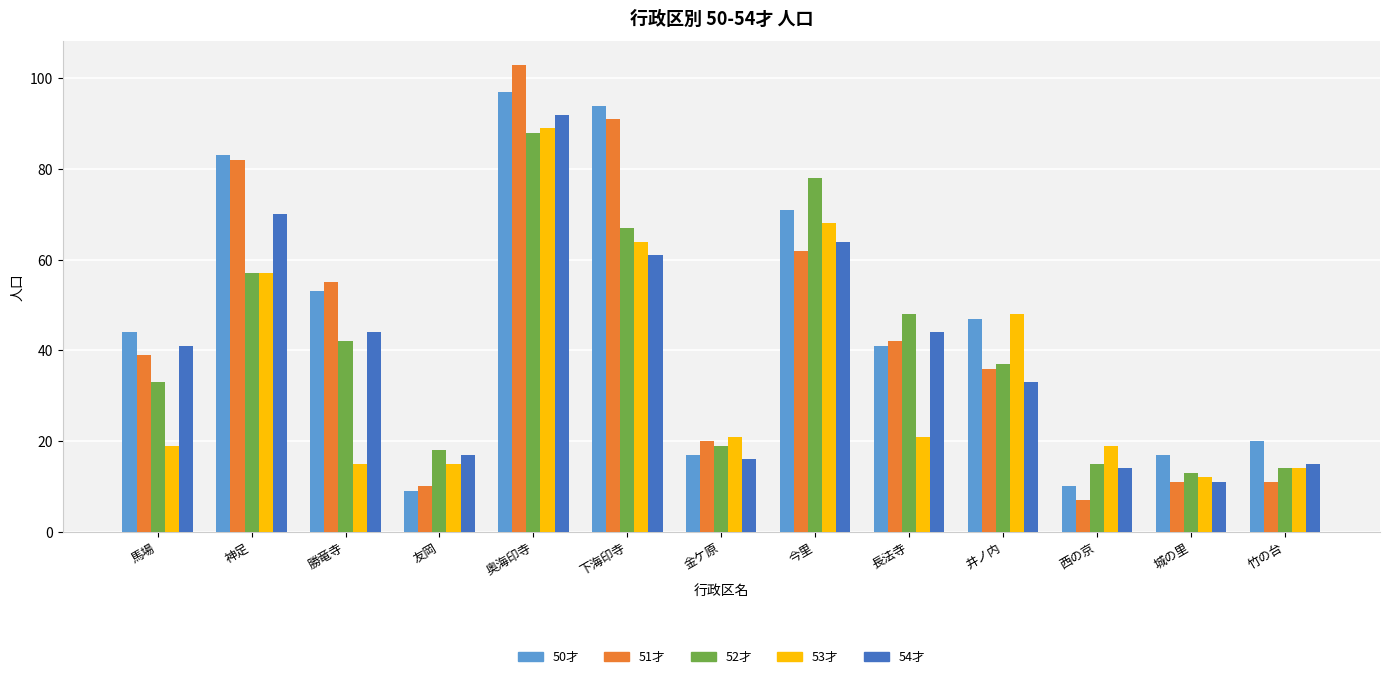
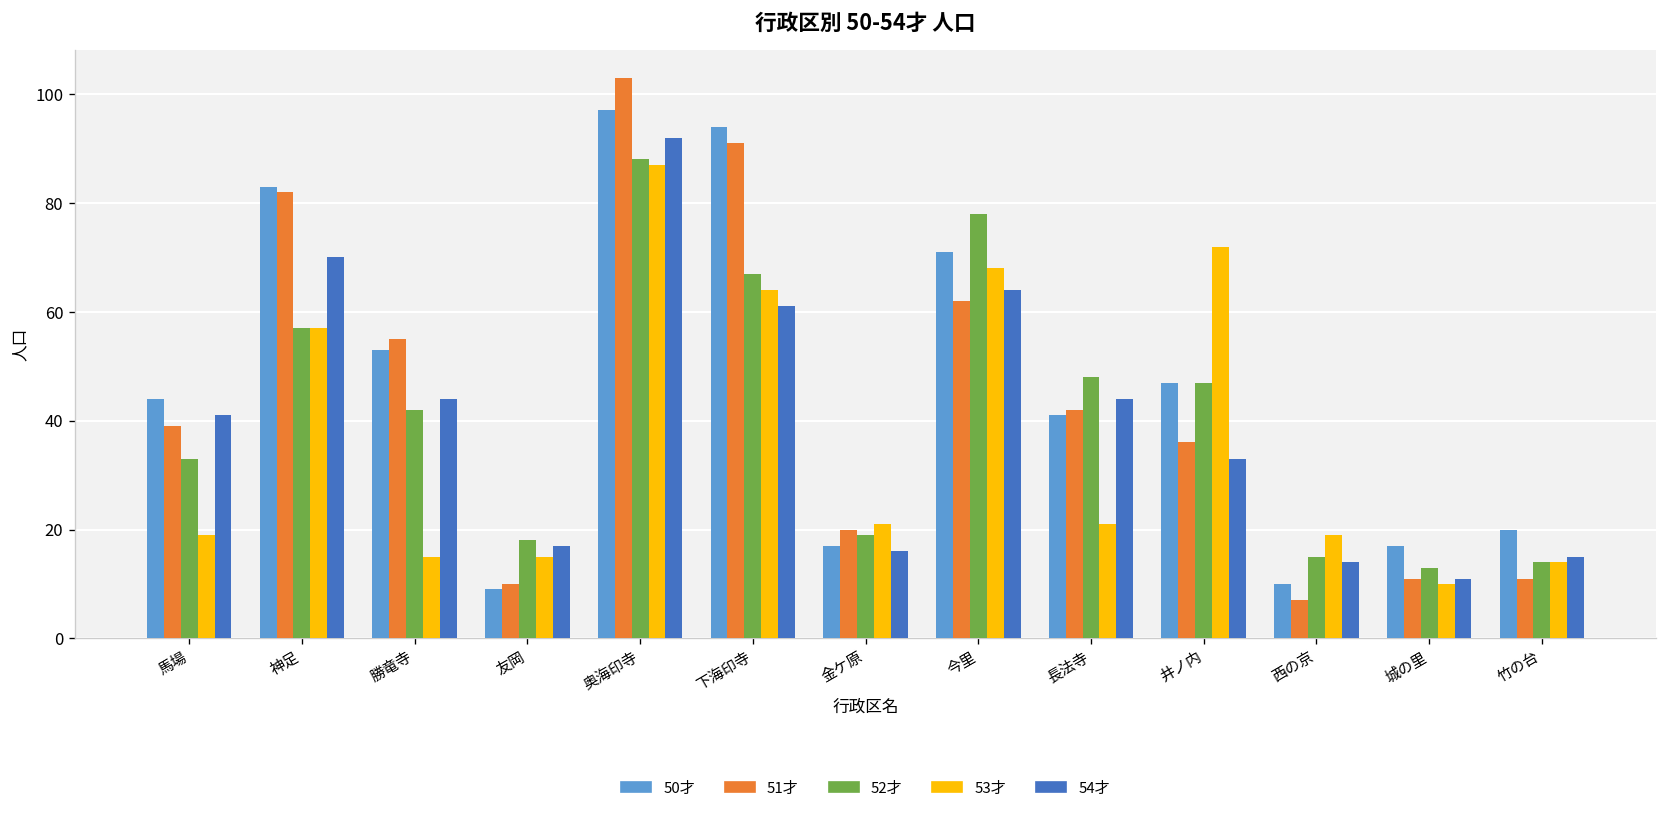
  {
    "51才": {
      "馬場": 39,
      "神足": 82,
      "勝竜寺": 55,
      "友岡": 10,
      "奥海印寺": 103,
      "下海印寺": 91,
      "金ケ原": 20,
      "今里": 62,
      "長法寺": 42,
      "井ノ内": 36,
      "西の京": 7,
      "城の里": 11,
      "竹の台": 11
    },
    "52才": {
      "馬場": 33,
      "神足": 57,
      "勝竜寺": 42,
      "友岡": 18,
      "奥海印寺": 88,
      "下海印寺": 67,
      "金ケ原": 19,
      "今里": 78,
      "長法寺": 48,
-     "井ノ内": 37,
+     "井ノ内": 47,
      "西の京": 15,
      "城の里": 13,
      "竹の台": 14
    },
    "53才": {
      "馬場": 19,
      "神足": 57,
      "勝竜寺": 15,
      "友岡": 15,
-     "奥海印寺": 89,
+     "奥海印寺": 87,
      "下海印寺": 64,
      "金ケ原": 21,
      "今里": 68,
      "長法寺": 21,
-     "井ノ内": 48,
+     "井ノ内": 72,
      "西の京": 19,
-     "城の里": 12,
+     "城の里": 10,
      "竹の台": 14
    }
  }
